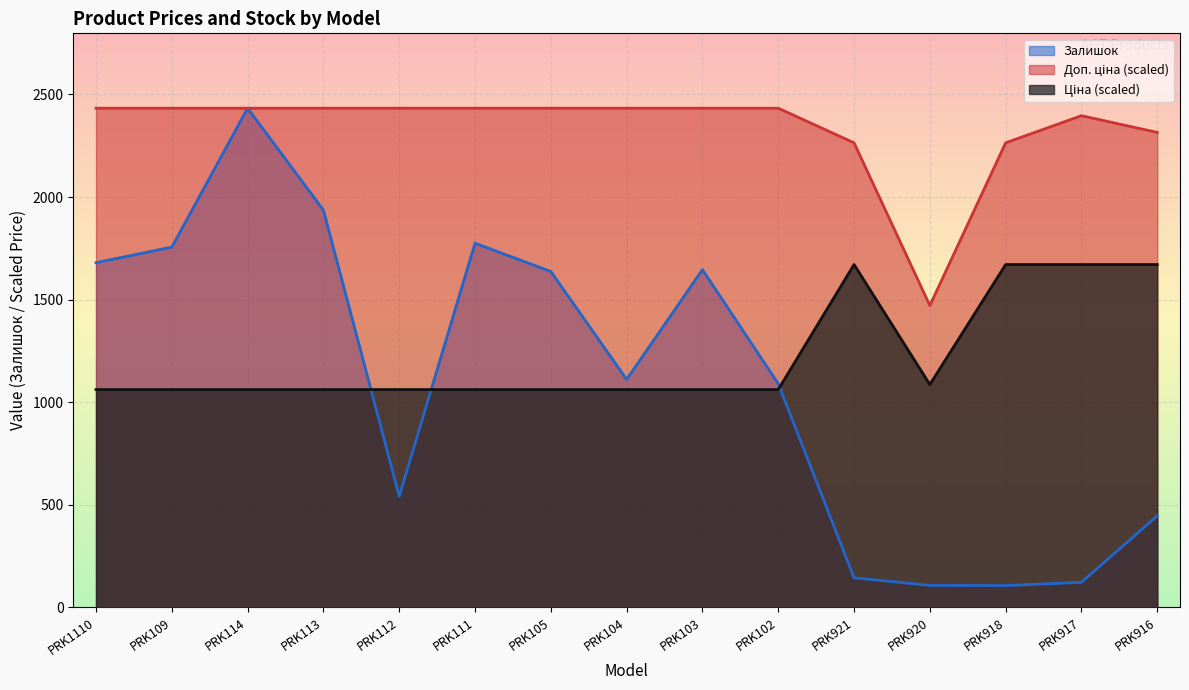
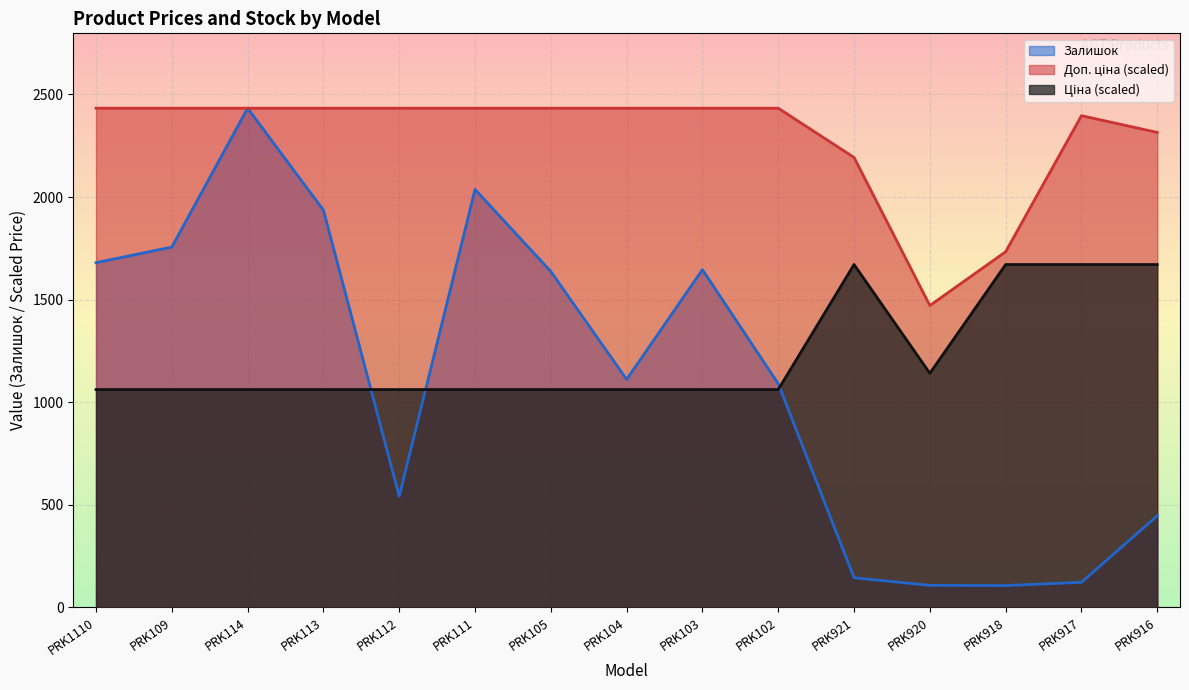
  {
    "Залишок": {
      "PRK1110": 1680,
      "PRK109": 1760,
      "PRK113": 1940,
      "PRK112": 540,
-     "PRK111": 1780,
+     "PRK111": 2040,
      "PRK105": 1640,
      "PRK104": 1110,
      "PRK103": 1650,
      "PRK102": 1090,
      "PRK921": 140,
      "PRK920": 110,
      "PRK918": 110,
      "PRK917": 120,
      "PRK916": 450
    },
    "Доп. ціна (scaled)": {
      "PRK1110": 2430,
      "PRK109": 2430,
      "PRK113": 2430,
      "PRK112": 2430,
      "PRK111": 2430,
      "PRK105": 2430,
      "PRK104": 2430,
      "PRK103": 2430,
      "PRK102": 2430,
-     "PRK921": 2260,
+     "PRK921": 2190,
      "PRK920": 1470,
-     "PRK918": 2260,
+     "PRK918": 1730,
      "PRK917": 2400,
      "PRK916": 2320
    },
    "Ціна (scaled)": {
      "PRK1110": 1060,
      "PRK109": 1060,
      "PRK114": 1060,
      "PRK113": 1060,
      "PRK112": 1060,
      "PRK111": 1060,
      "PRK105": 1060,
      "PRK104": 1060,
      "PRK103": 1060,
      "PRK102": 1060,
      "PRK921": 1670,
-     "PRK920": 1090,
+     "PRK920": 1140,
      "PRK918": 1670,
      "PRK917": 1670,
      "PRK916": 1670
    }
  }
